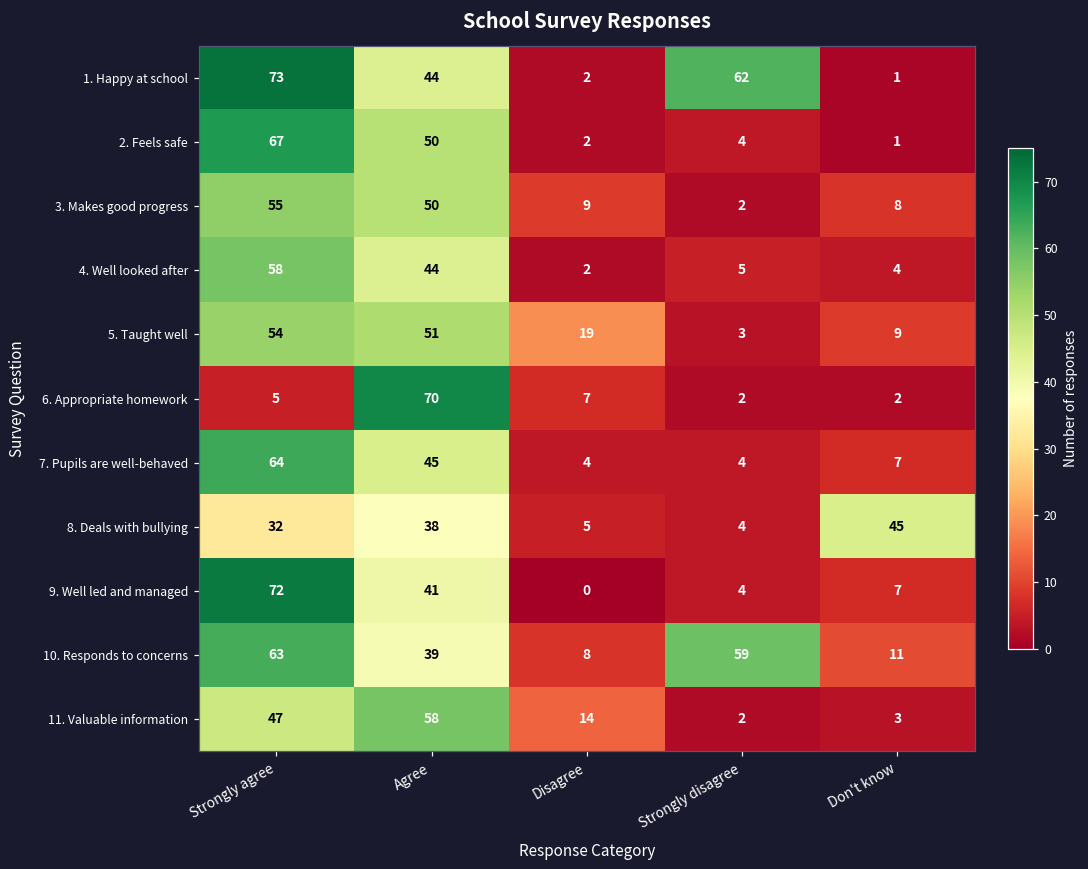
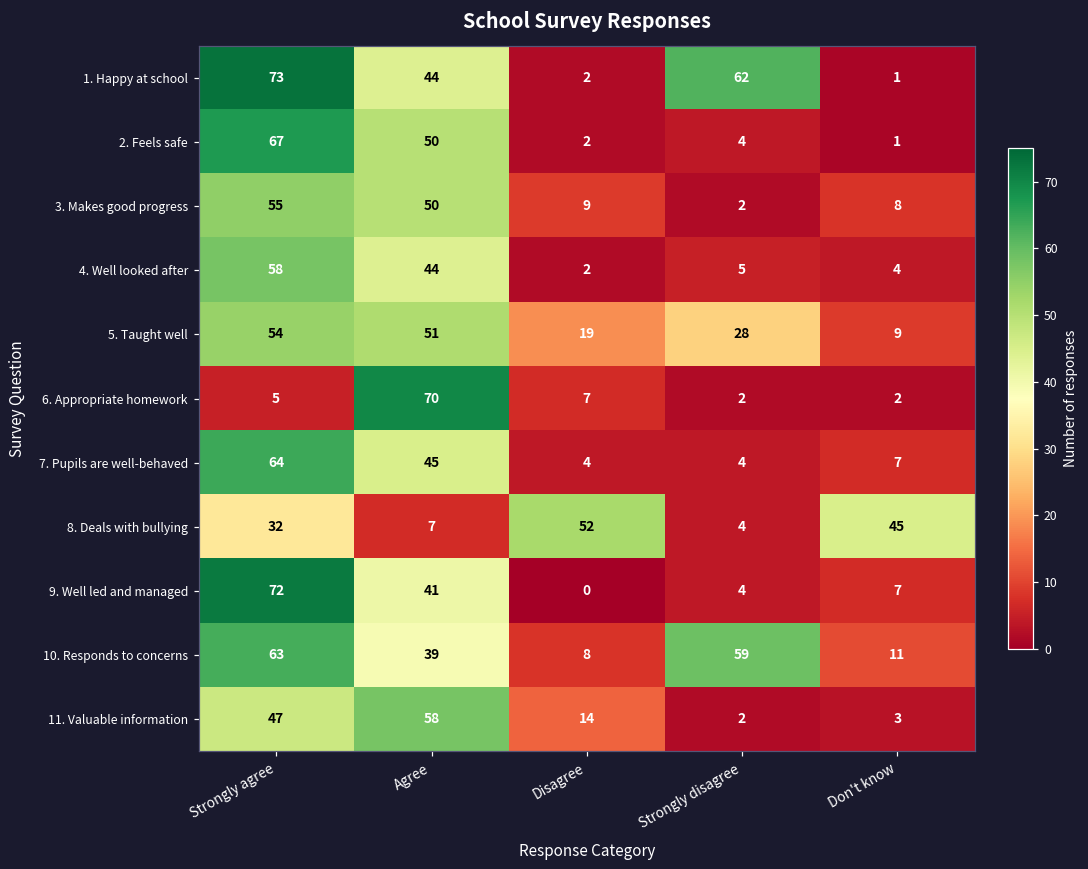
  {
    "1. Happy at school": {
      "Strongly agree": 73,
      "Agree": 44,
      "Disagree": 2,
      "Strongly disagree": 62,
      "Don't know": 1
    },
    "2. Feels safe": {
      "Strongly agree": 67,
      "Agree": 50,
      "Disagree": 2,
      "Strongly disagree": 4,
      "Don't know": 1
    },
    "3. Makes good progress": {
      "Strongly agree": 55,
      "Agree": 50,
      "Disagree": 9,
      "Strongly disagree": 2,
      "Don't know": 8
    },
    "4. Well looked after": {
      "Strongly agree": 58,
      "Agree": 44,
      "Disagree": 2,
      "Strongly disagree": 5,
      "Don't know": 4
    },
    "5. Taught well": {
      "Strongly agree": 54,
      "Agree": 51,
      "Disagree": 19,
-     "Strongly disagree": 3,
+     "Strongly disagree": 28,
      "Don't know": 9
    },
    "6. Appropriate homework": {
      "Strongly agree": 5,
      "Agree": 70,
      "Disagree": 7,
      "Strongly disagree": 2,
      "Don't know": 2
    },
    "7. Pupils are well-behaved": {
      "Strongly agree": 64,
      "Agree": 45,
      "Disagree": 4,
      "Strongly disagree": 4,
      "Don't know": 7
    },
    "8. Deals with bullying": {
      "Strongly agree": 32,
-     "Agree": 38,
-     "Disagree": 5,
+     "Agree": 7,
+     "Disagree": 52,
      "Strongly disagree": 4,
      "Don't know": 45
    },
    "9. Well led and managed": {
      "Strongly agree": 72,
      "Agree": 41,
      "Disagree": 0,
      "Strongly disagree": 4,
      "Don't know": 7
    },
    "10. Responds to concerns": {
      "Strongly agree": 63,
      "Agree": 39,
      "Disagree": 8,
      "Strongly disagree": 59,
      "Don't know": 11
    },
    "11. Valuable information": {
      "Strongly agree": 47,
      "Agree": 58,
      "Disagree": 14,
      "Strongly disagree": 2,
      "Don't know": 3
    }
  }
